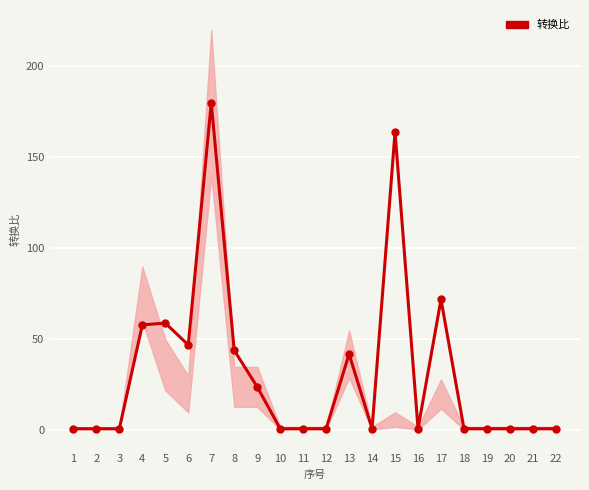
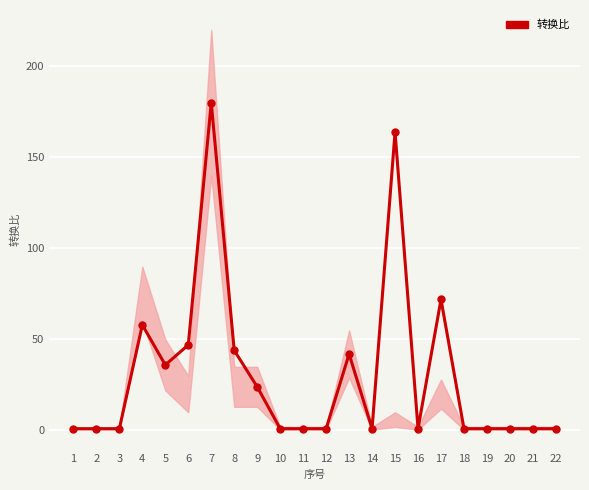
  {
    "转换比": {
      "4": 58,
-     "5": 59,
+     "5": 36,
      "6": 47,
      "7": 180,
      "8": 44,
      "9": 24,
      "13": 42,
      "15": 164,
      "17": 72
    }
  }
